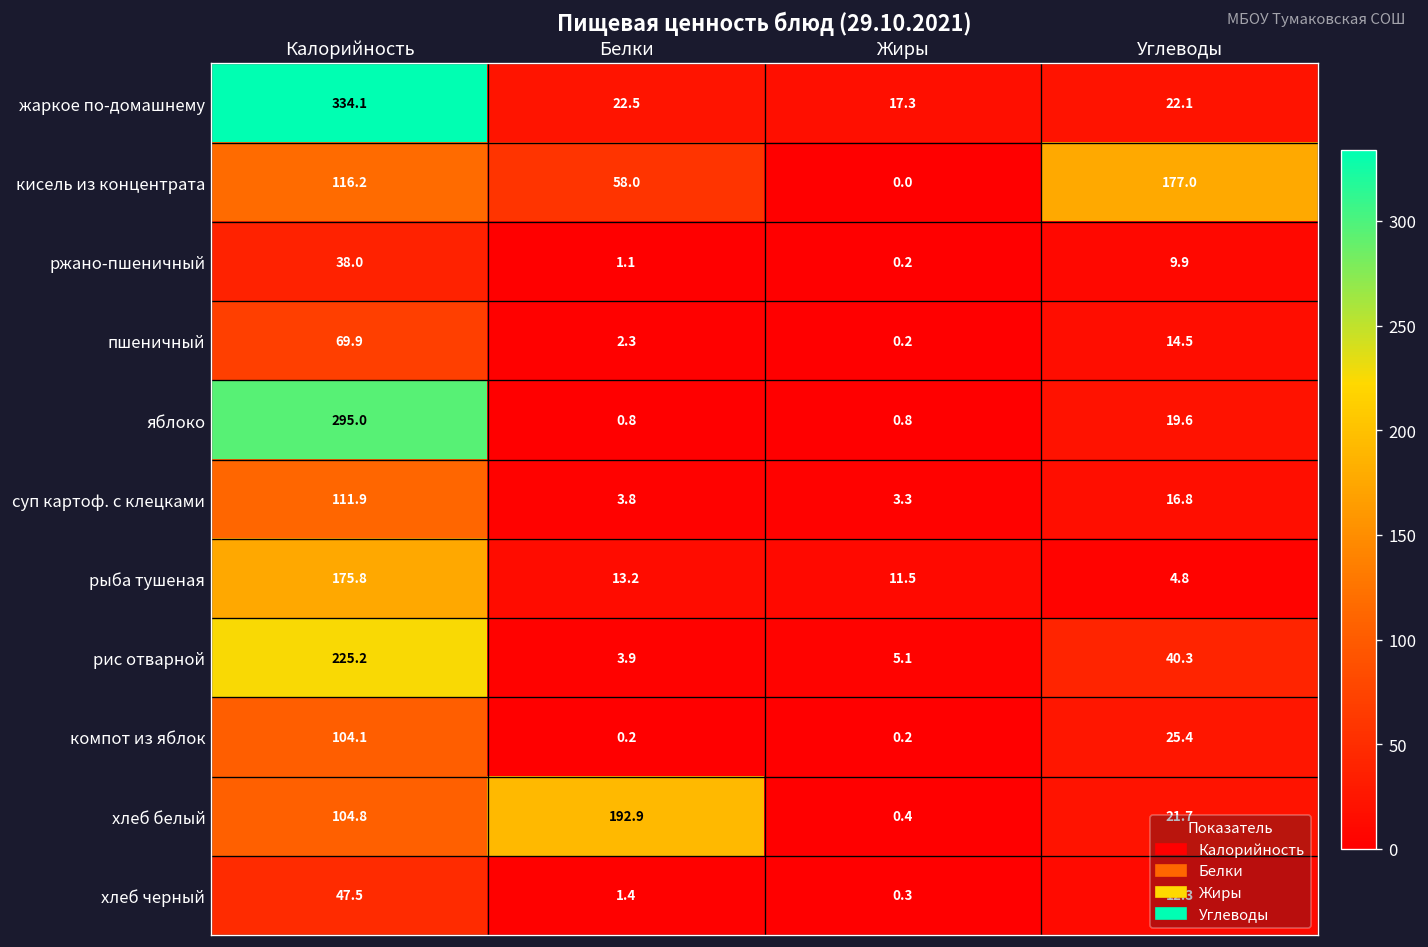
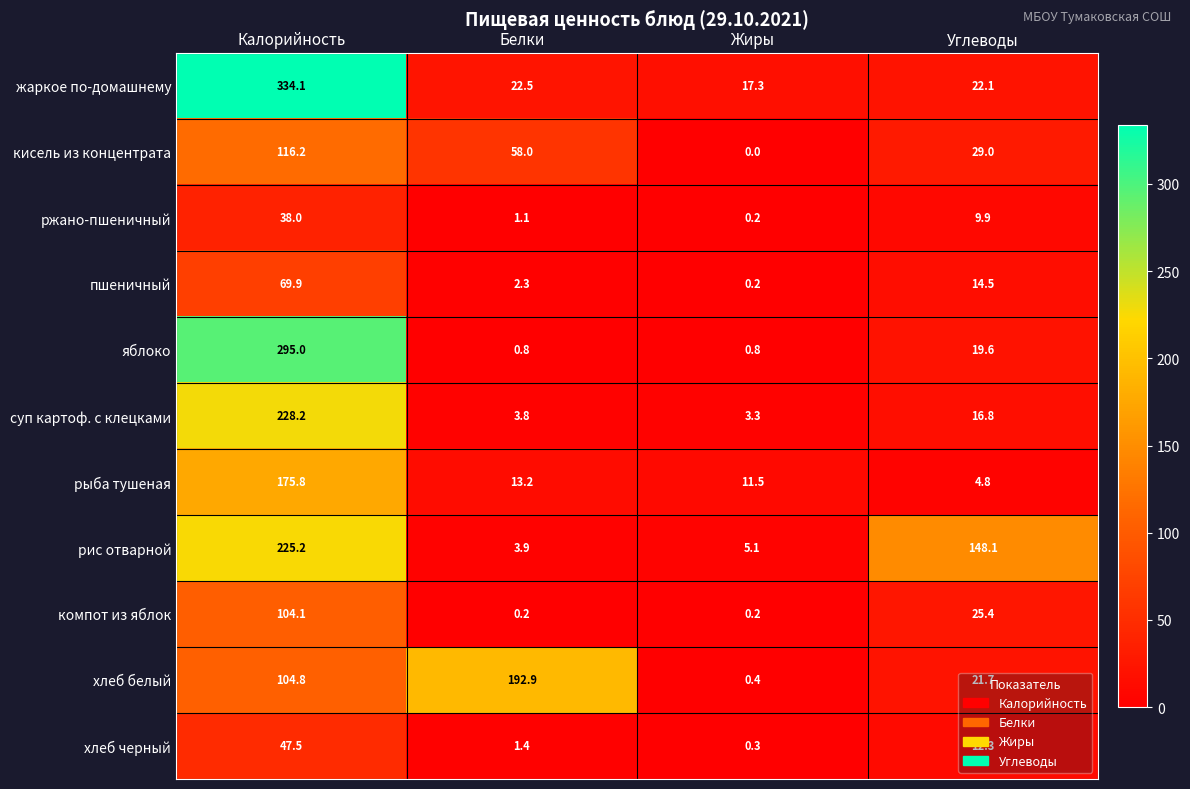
  {
    "жаркое по-домашнему": {
      "Калорийность": 334.1,
      "Белки": 22.5,
      "Жиры": 17.3,
      "Углеводы": 22.1
    },
    "кисель из концентрата": {
      "Калорийность": 116.2,
      "Белки": 58.0,
      "Жиры": 0.0,
-     "Углеводы": 177.0
+     "Углеводы": 29.0
    },
    "ржано-пшеничный": {
      "Калорийность": 38.0,
      "Белки": 1.1,
      "Жиры": 0.2,
      "Углеводы": 9.9
    },
    "пшеничный": {
      "Калорийность": 69.9,
      "Белки": 2.3,
      "Жиры": 0.2,
      "Углеводы": 14.5
    },
    "яблоко": {
      "Калорийность": 295.0,
      "Белки": 0.8,
      "Жиры": 0.8,
      "Углеводы": 19.6
    },
    "суп картоф. с клецками": {
-     "Калорийность": 111.9,
+     "Калорийность": 228.2,
      "Белки": 3.8,
      "Жиры": 3.3,
      "Углеводы": 16.8
    },
    "рыба тушеная": {
      "Калорийность": 175.8,
      "Белки": 13.2,
      "Жиры": 11.5,
      "Углеводы": 4.8
    },
    "рис отварной": {
      "Калорийность": 225.2,
      "Белки": 3.9,
      "Жиры": 5.1,
-     "Углеводы": 40.3
+     "Углеводы": 148.1
    },
    "компот из яблок": {
      "Калорийность": 104.1,
      "Белки": 0.2,
      "Жиры": 0.2,
      "Углеводы": 25.4
    },
    "хлеб белый": {
      "Калорийность": 104.8,
      "Белки": 192.9,
      "Жиры": 0.4
    },
    "хлеб черный": {
      "Калорийность": 47.5,
      "Белки": 1.4,
      "Жиры": 0.3
    }
  }
